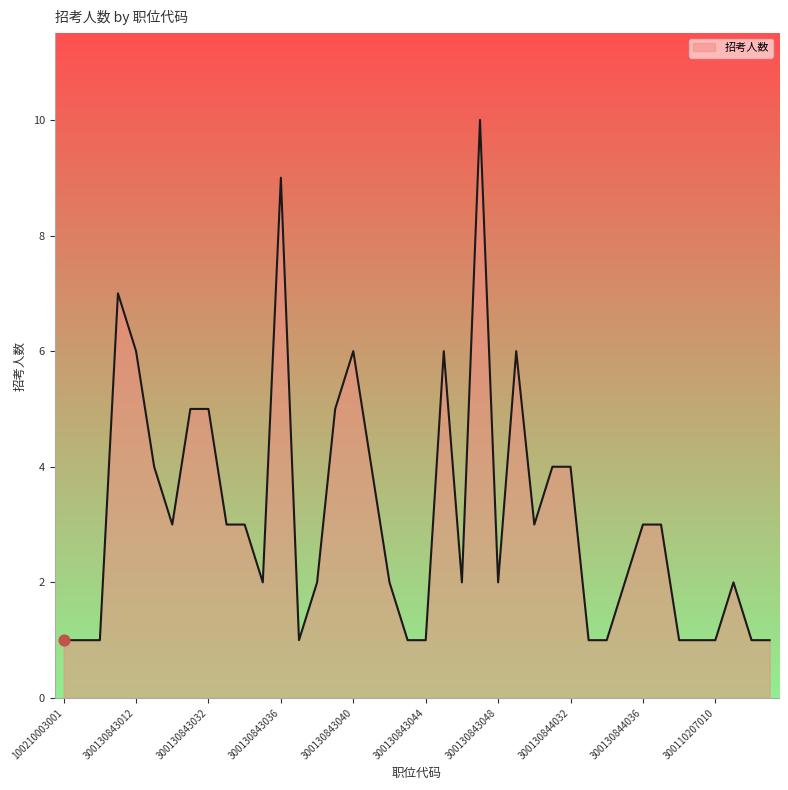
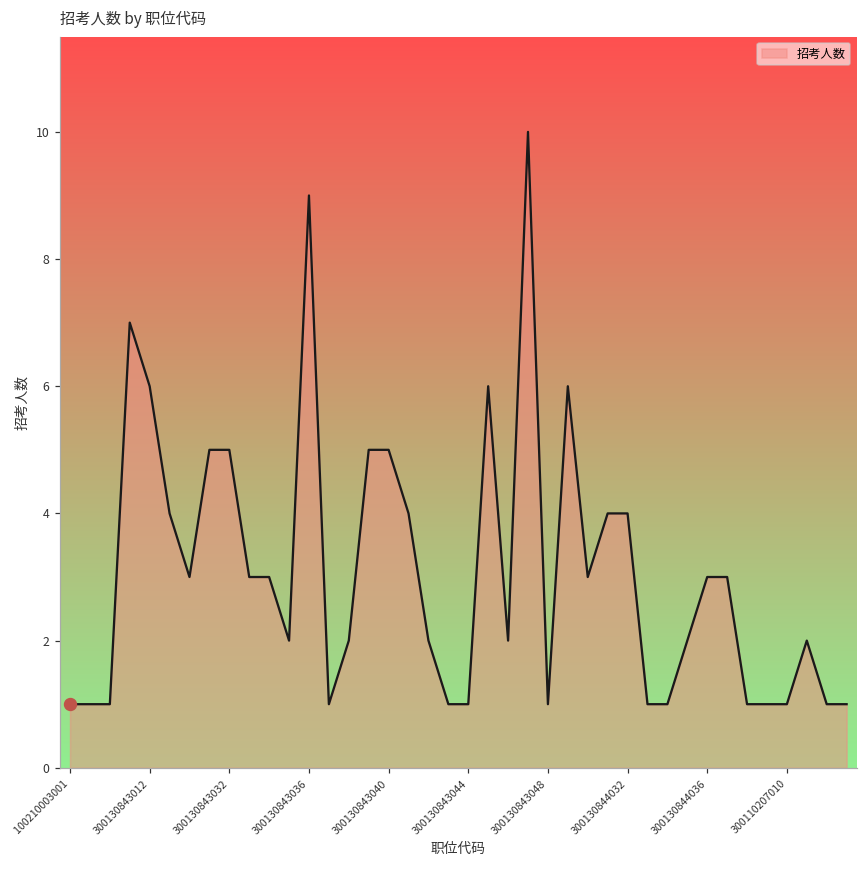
  {
    "招考人数": {
      "300130843012": 6,
      "300130843032": 5,
      "300130843036": 9,
-     "300130843040": 6,
+     "300130843040": 5,
      "300130843044": 1,
-     "300130843048": 2,
+     "300130843048": 1,
      "300130844032": 4,
      "300130844036": 3,
      "300110207010": 1
    }
  }
